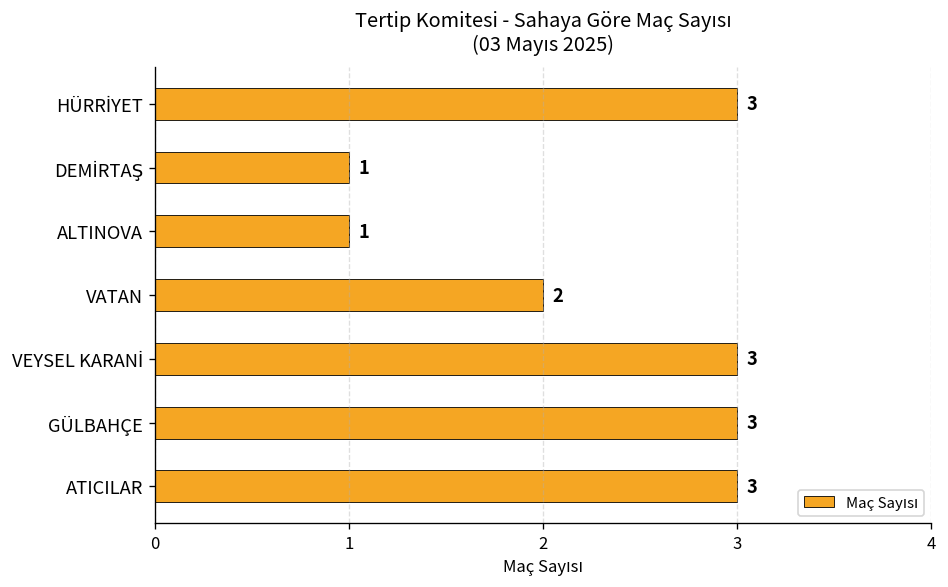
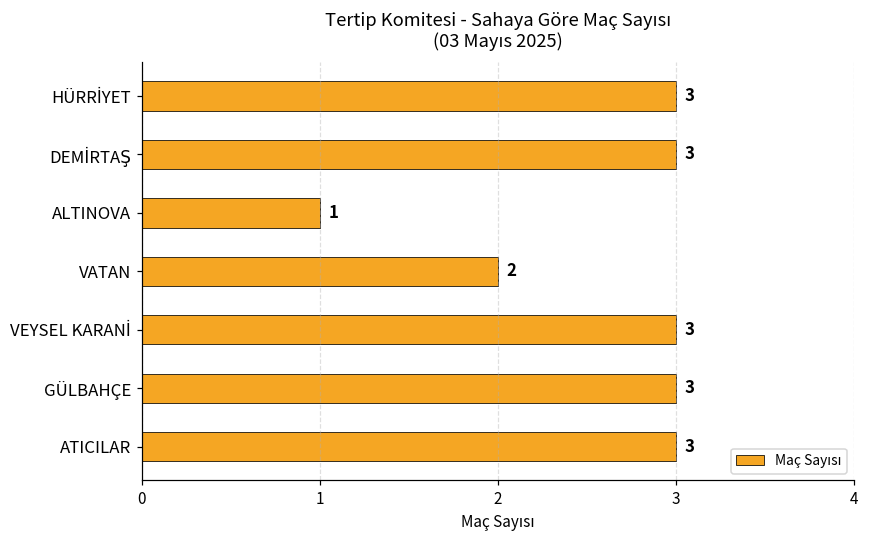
  {
    "HÜRRİYET": 3,
-   "DEMİRTAŞ": 1,
+   "DEMİRTAŞ": 3,
    "ALTINOVA": 1,
    "VATAN": 2,
    "VEYSEL KARANİ": 3,
    "GÜLBAHÇE": 3,
    "ATICILAR": 3
  }
